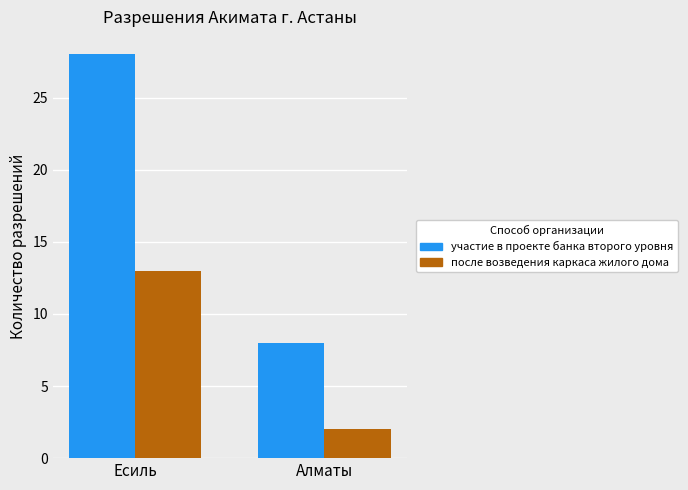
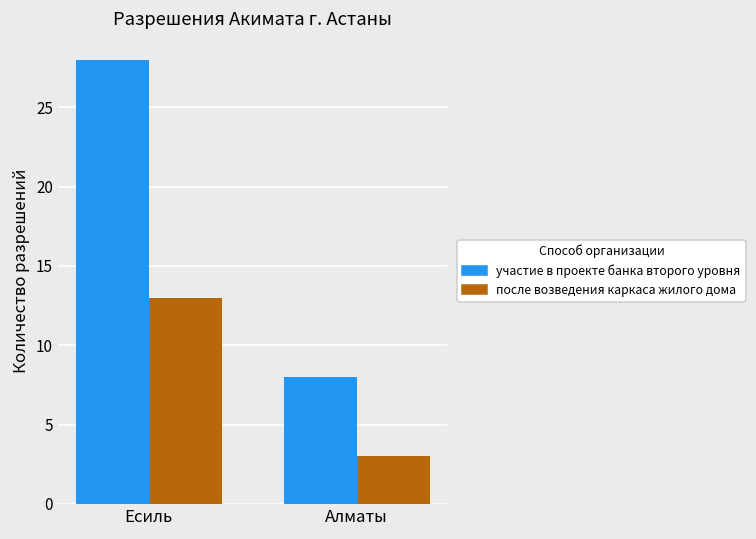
  {
    "участие в проекте банка второго уровня": {
      "Есиль": 28,
      "Алматы": 8
    },
    "после возведения каркаса жилого дома": {
      "Есиль": 13,
-     "Алматы": 2
+     "Алматы": 3
    }
  }
